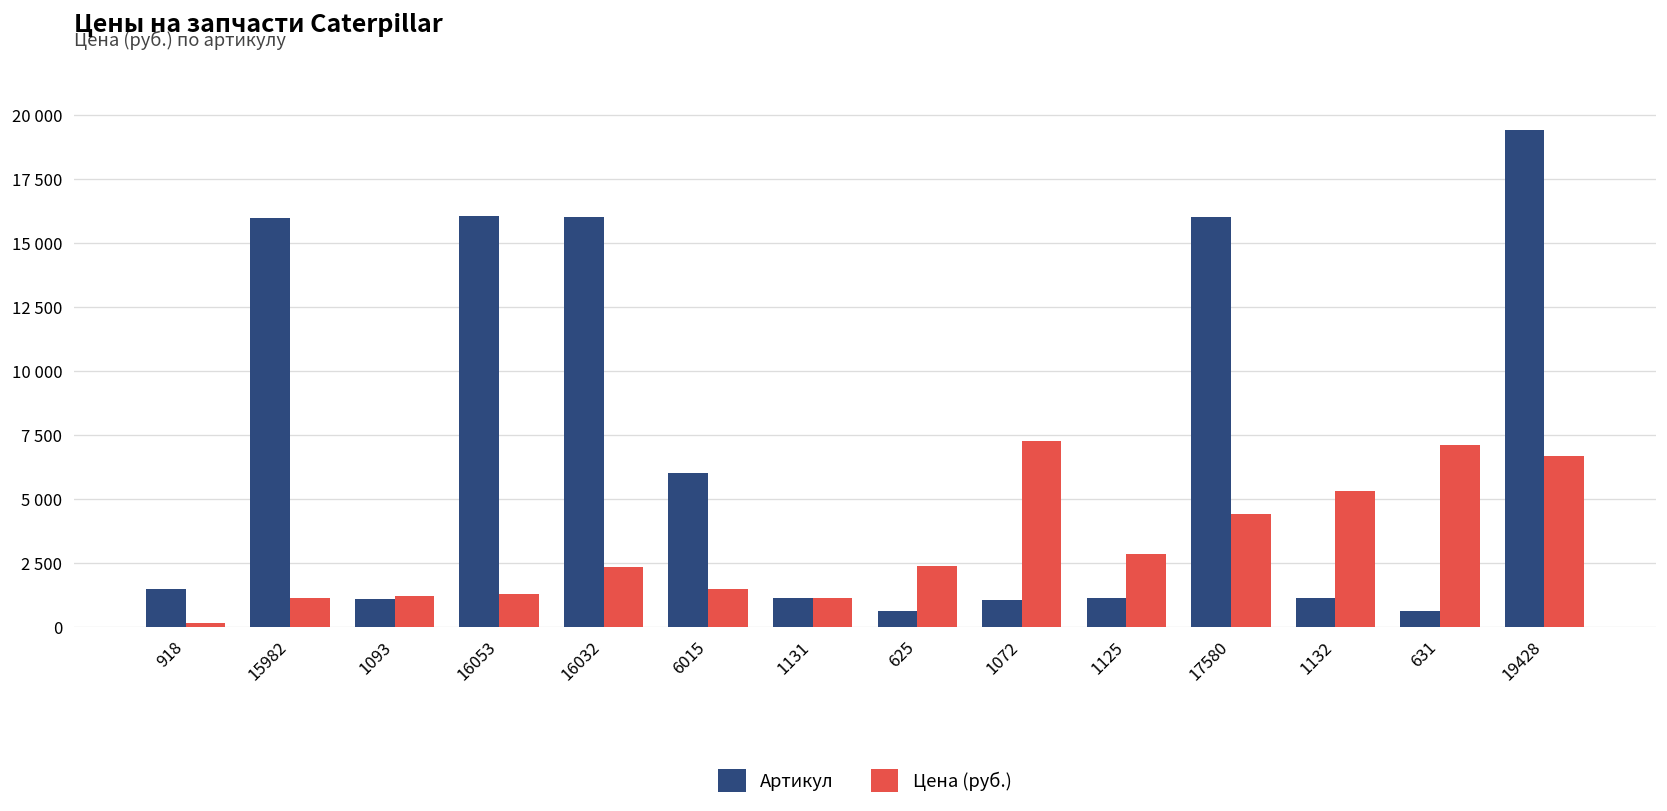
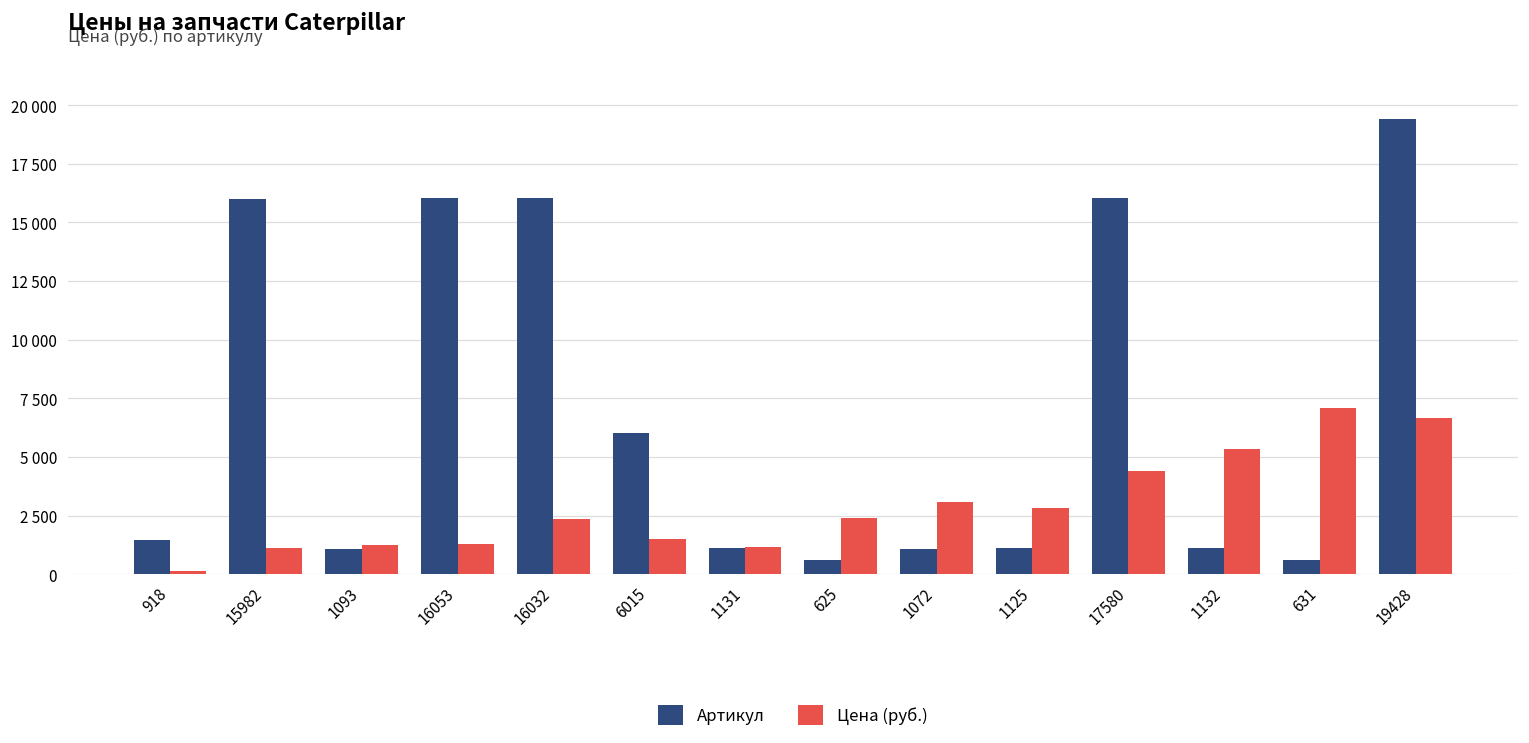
  {
    "Артикул": {
      "918": 1500,
      "15982": 16000,
      "1093": 1100,
      "16053": 16100,
      "16032": 16000,
      "6015": 6000,
      "1131": 1100,
      "625": 600,
      "1072": 1100,
      "1125": 1100,
      "17580": 16000,
      "1132": 1100,
      "631": 600,
      "19428": 19400
    },
    "Цена (руб.)": {
      "918": 200,
      "15982": 1100,
      "1093": 1200,
      "16053": 1300,
      "16032": 2400,
      "6015": 1500,
      "1131": 1100,
      "625": 2400,
-     "1072": 7300,
+     "1072": 3100,
      "1125": 2800,
      "17580": 4400,
      "1132": 5300,
      "631": 7100,
      "19428": 6700
    }
  }
